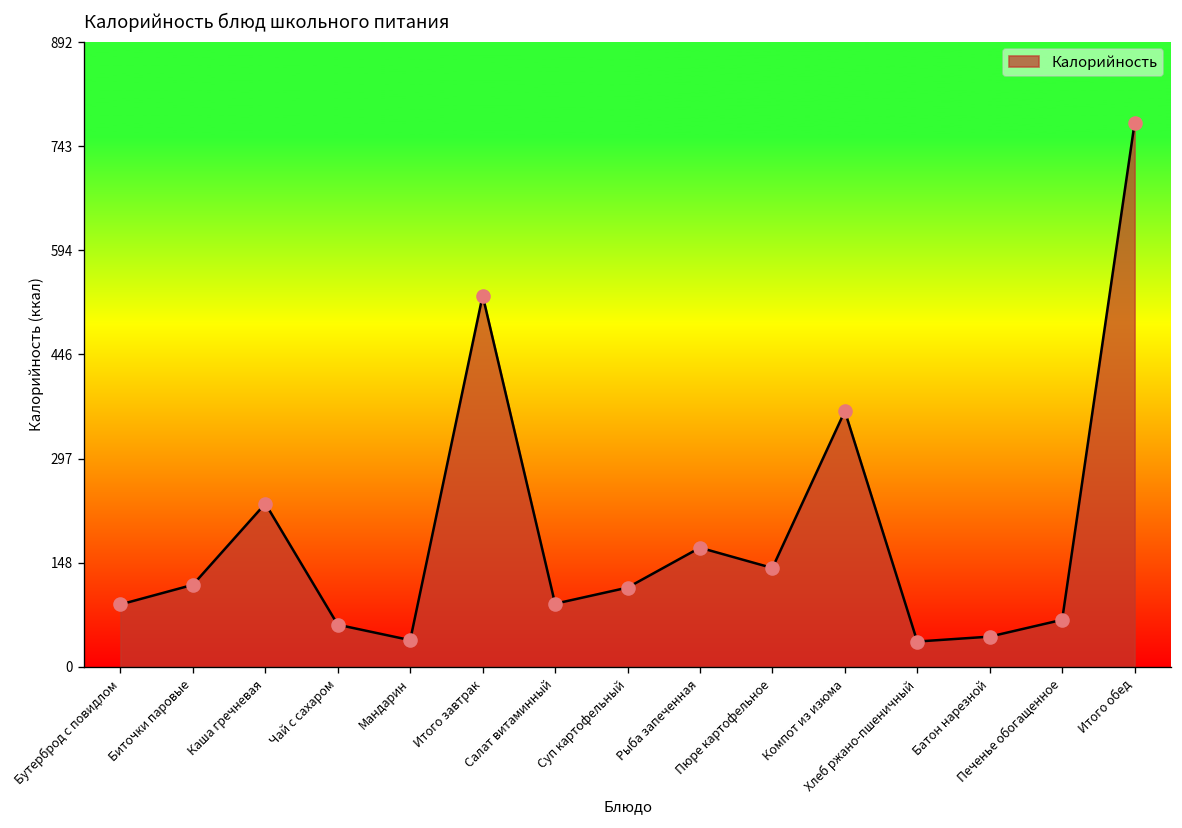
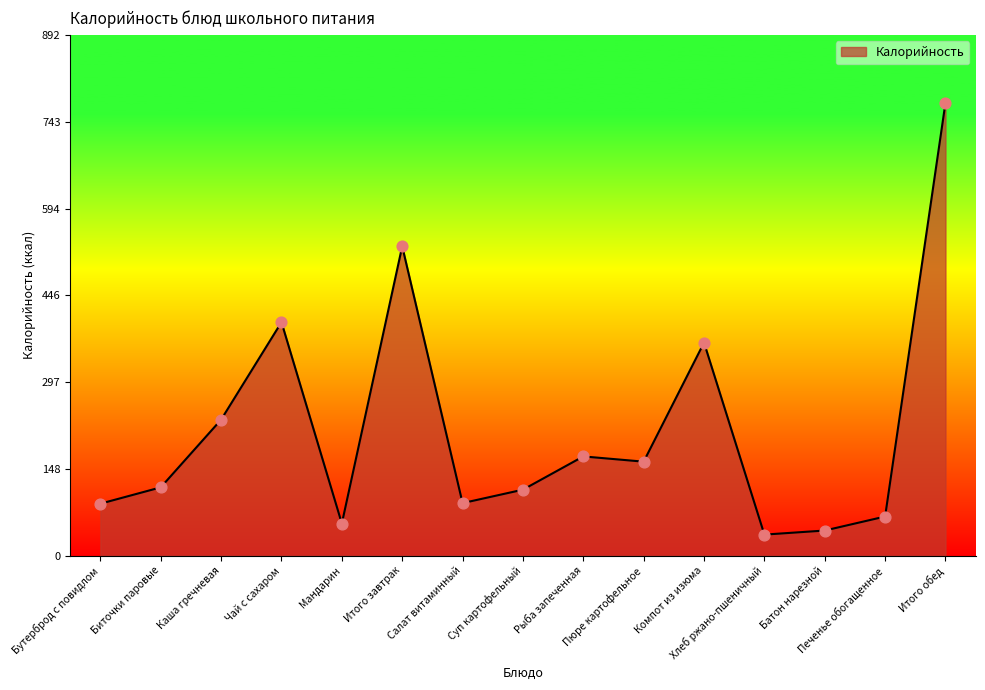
  {
    "Бутерброд с повидлом": 90,
    "Биточки паровые": 120,
    "Каша гречневая": 230,
-   "Чай с сахаром": 60,
-   "Мандарин": 40,
+   "Чай с сахаром": 400,
+   "Мандарин": 60,
    "Итого завтрак": 530,
    "Салат витаминный": 90,
    "Суп картофельный": 110,
    "Рыба запеченная": 170,
-   "Пюре картофельное": 140,
+   "Пюре картофельное": 160,
    "Компот из изюма": 370,
    "Хлеб ржано-пшеничный": 40,
    "Батон нарезной": 40,
    "Печенье обогащенное": 70,
    "Итого обед": 780
  }
